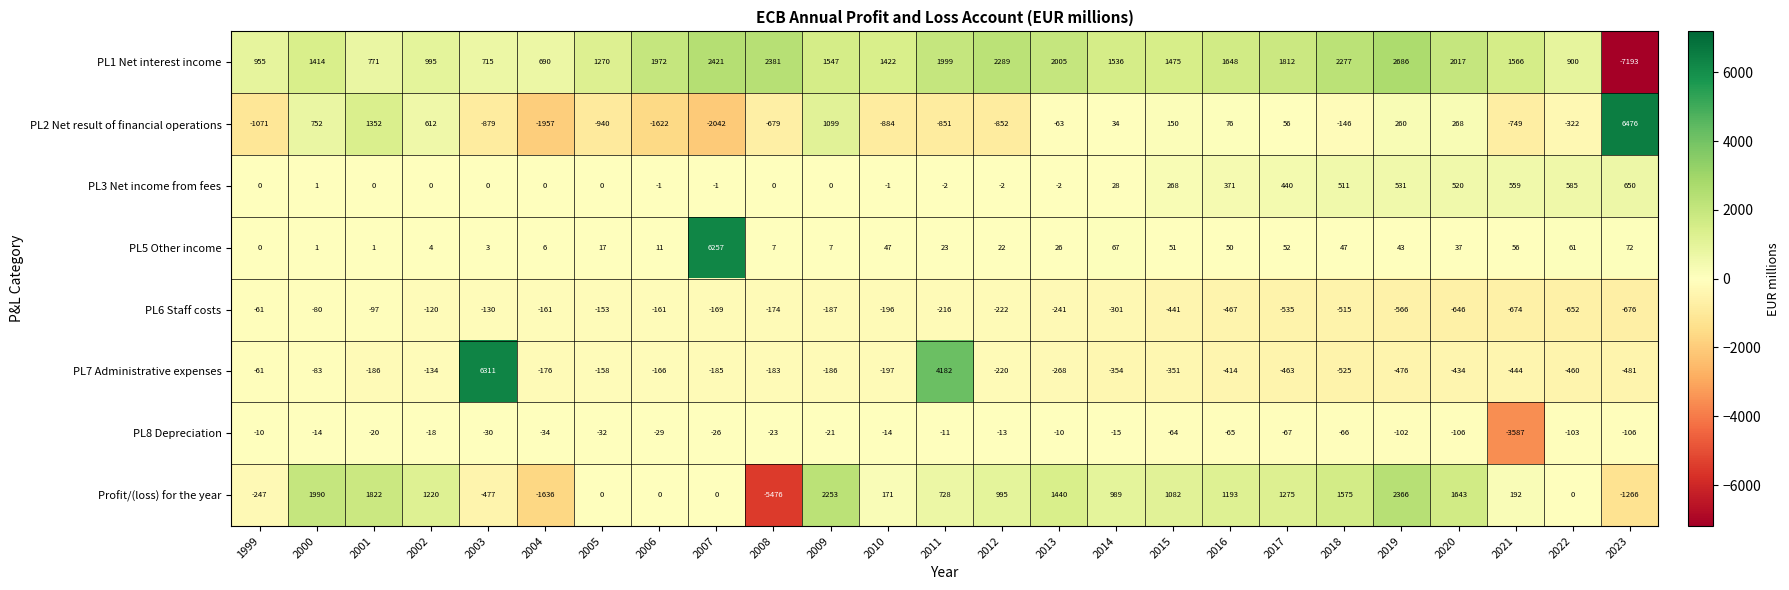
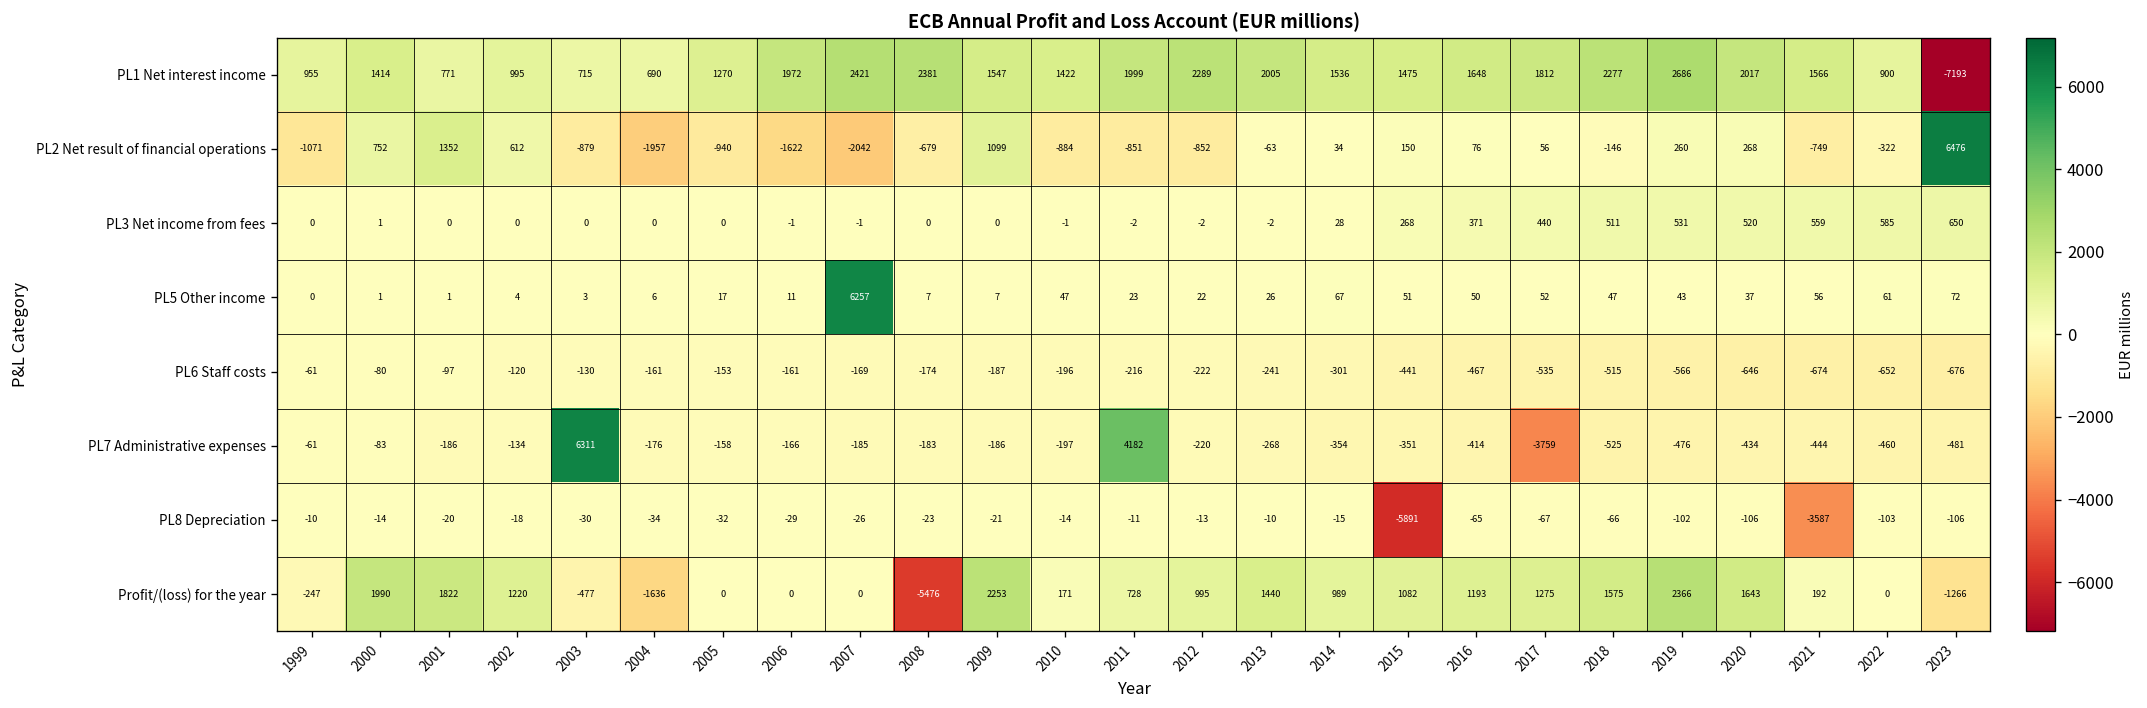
  {
    "PL1 Net interest income": {
      "1999": 955,
      "2000": 1414,
      "2001": 771,
      "2002": 995,
      "2003": 715,
      "2004": 690,
      "2005": 1270,
      "2006": 1972,
      "2007": 2421,
      "2008": 2381,
      "2009": 1547,
      "2010": 1422,
      "2011": 1999,
      "2012": 2289,
      "2013": 2005,
      "2014": 1536,
      "2015": 1475,
      "2016": 1648,
      "2017": 1812,
      "2018": 2277,
      "2019": 2686,
      "2020": 2017,
      "2021": 1566,
      "2022": 900,
      "2023": -7193
    },
    "PL2 Net result of financial operations": {
      "1999": -1071,
      "2000": 752,
      "2001": 1352,
      "2002": 612,
      "2003": -879,
      "2004": -1957,
      "2005": -940,
      "2006": -1622,
      "2007": -2042,
      "2008": -679,
      "2009": 1099,
      "2010": -884,
      "2011": -851,
      "2012": -852,
      "2013": -63,
      "2014": 34,
      "2015": 150,
      "2016": 76,
      "2017": 56,
      "2018": -146,
      "2019": 260,
      "2020": 268,
      "2021": -749,
      "2022": -322,
      "2023": 6476
    },
    "PL3 Net income from fees": {
      "1999": 0,
      "2000": 1,
      "2001": 0,
      "2002": 0,
      "2003": 0,
      "2004": 0,
      "2005": 0,
      "2006": -1,
      "2007": -1,
      "2008": 0,
      "2009": 0,
      "2010": -1,
      "2011": -2,
      "2012": -2,
      "2013": -2,
      "2014": 28,
      "2015": 268,
      "2016": 371,
      "2017": 440,
      "2018": 511,
      "2019": 531,
      "2020": 520,
      "2021": 559,
      "2022": 585,
      "2023": 650
    },
    "PL5 Other income": {
      "1999": 0,
      "2000": 1,
      "2001": 1,
      "2002": 4,
      "2003": 3,
      "2004": 6,
      "2005": 17,
      "2006": 11,
      "2007": 6257,
      "2008": 7,
      "2009": 7,
      "2010": 47,
      "2011": 23,
      "2012": 22,
      "2013": 26,
      "2014": 67,
      "2015": 51,
      "2016": 50,
      "2017": 52,
      "2018": 47,
      "2019": 43,
      "2020": 37,
      "2021": 56,
      "2022": 61,
      "2023": 72
    },
    "PL6 Staff costs": {
      "1999": -61,
      "2000": -80,
      "2001": -97,
      "2002": -120,
      "2003": -130,
      "2004": -161,
      "2005": -153,
      "2006": -161,
      "2007": -169,
      "2008": -174,
      "2009": -187,
      "2010": -196,
      "2011": -216,
      "2012": -222,
      "2013": -241,
      "2014": -301,
      "2015": -441,
      "2016": -467,
      "2017": -535,
      "2018": -515,
      "2019": -566,
      "2020": -646,
      "2021": -674,
      "2022": -652,
      "2023": -676
    },
    "PL7 Administrative expenses": {
      "1999": -61,
      "2000": -83,
      "2001": -186,
      "2002": -134,
      "2003": 6311,
      "2004": -176,
      "2005": -158,
      "2006": -166,
      "2007": -185,
      "2008": -183,
      "2009": -186,
      "2010": -197,
      "2011": 4182,
      "2012": -220,
      "2013": -268,
      "2014": -354,
      "2015": -351,
      "2016": -414,
-     "2017": -463,
+     "2017": -3759,
      "2018": -525,
      "2019": -476,
      "2020": -434,
      "2021": -444,
      "2022": -460,
      "2023": -481
    },
    "PL8 Depreciation": {
      "1999": -10,
      "2000": -14,
      "2001": -20,
      "2002": -18,
      "2003": -30,
      "2004": -34,
      "2005": -32,
      "2006": -29,
      "2007": -26,
      "2008": -23,
      "2009": -21,
      "2010": -14,
      "2011": -11,
      "2012": -13,
      "2013": -10,
      "2014": -15,
-     "2015": -64,
+     "2015": -5891,
      "2016": -65,
      "2017": -67,
      "2018": -66,
      "2019": -102,
      "2020": -106,
      "2021": -3587,
      "2022": -103,
      "2023": -106
    },
    "Profit/(loss) for the year": {
      "1999": -247,
      "2000": 1990,
      "2001": 1822,
      "2002": 1220,
      "2003": -477,
      "2004": -1636,
      "2005": 0,
      "2006": 0,
      "2007": 0,
      "2008": -5476,
      "2009": 2253,
      "2010": 171,
      "2011": 728,
      "2012": 995,
      "2013": 1440,
      "2014": 989,
      "2015": 1082,
      "2016": 1193,
      "2017": 1275,
      "2018": 1575,
      "2019": 2366,
      "2020": 1643,
      "2021": 192,
      "2022": 0,
      "2023": -1266
    }
  }
